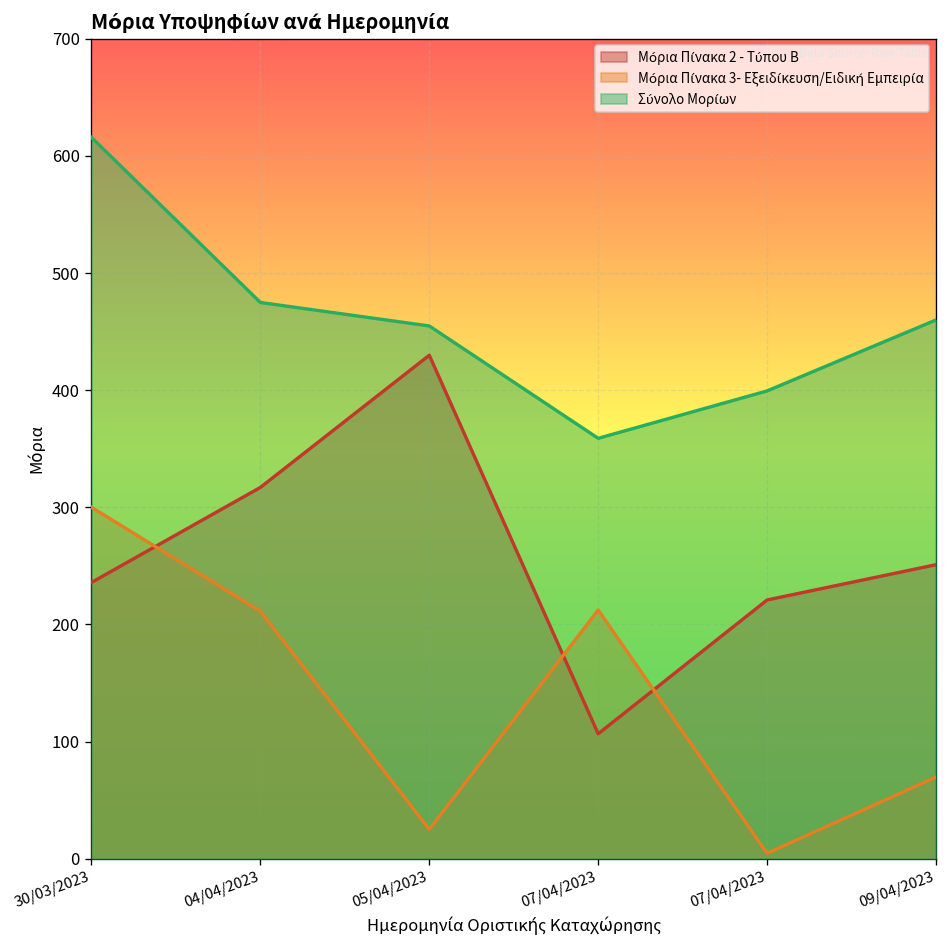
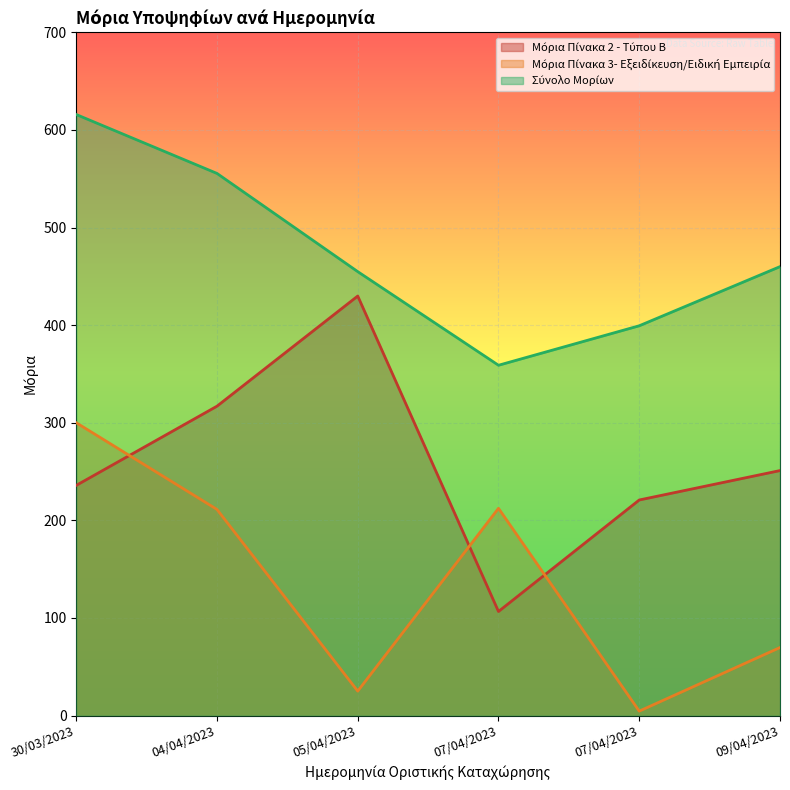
  {
    "Σύνολο Μορίων": {
      "30/03/2023": 620,
-     "04/04/2023": 470,
+     "04/04/2023": 560,
      "05/04/2023": 450,
      "09/04/2023": 460
    }
  }
